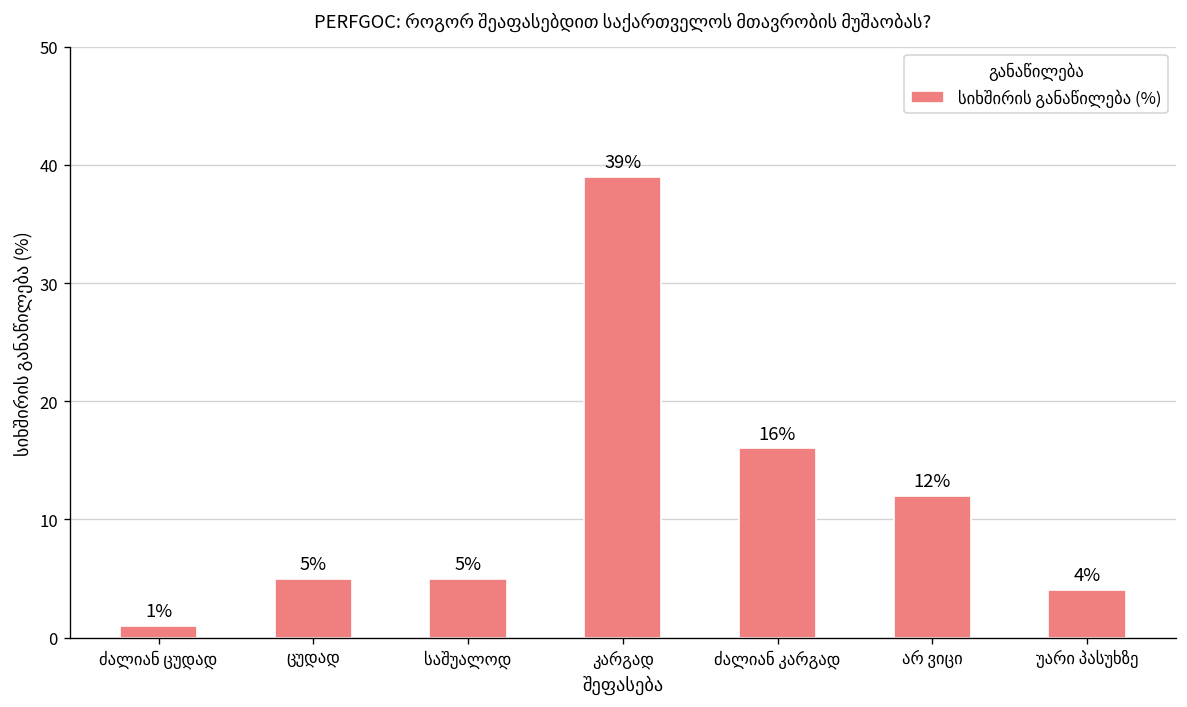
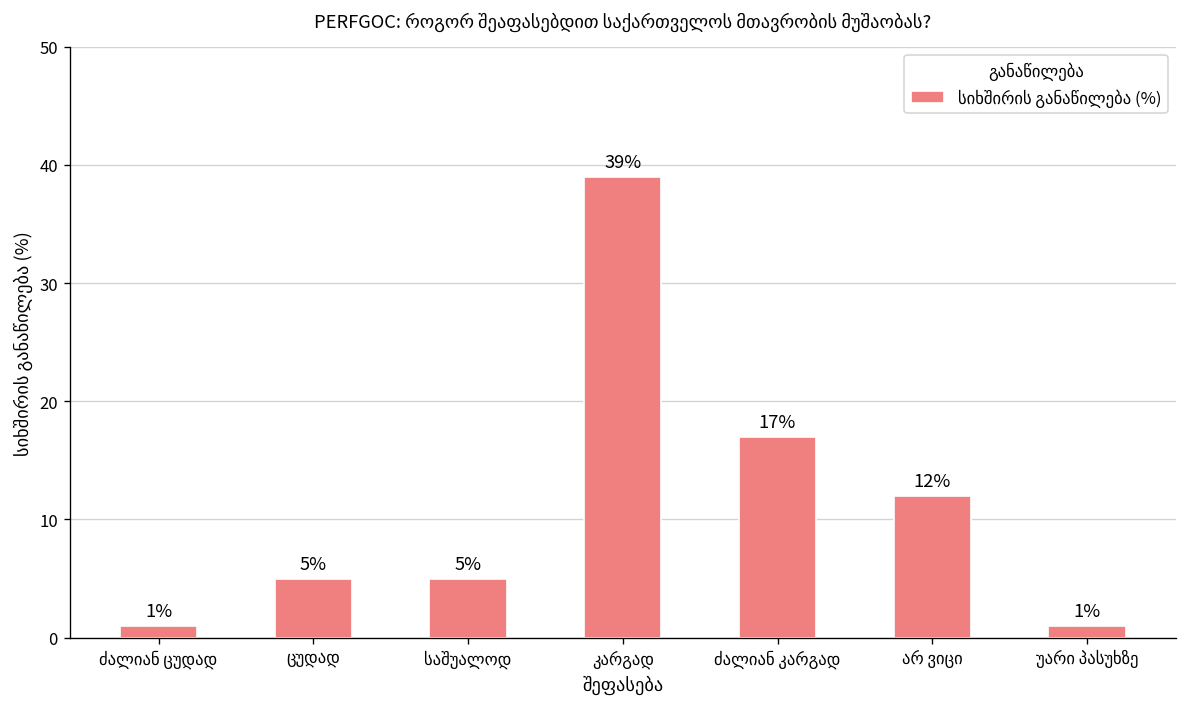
  {
    "ძალიან ცუდად": "1%",
    "ცუდად": "5%",
    "საშუალოდ": "5%",
    "კარგად": "39%",
-   "ძალიან კარგად": "16%",
+   "ძალიან კარგად": "17%",
    "არ ვიცი": "12%",
-   "უარი პასუხზე": "4%"
+   "უარი პასუხზე": "1%"
  }
